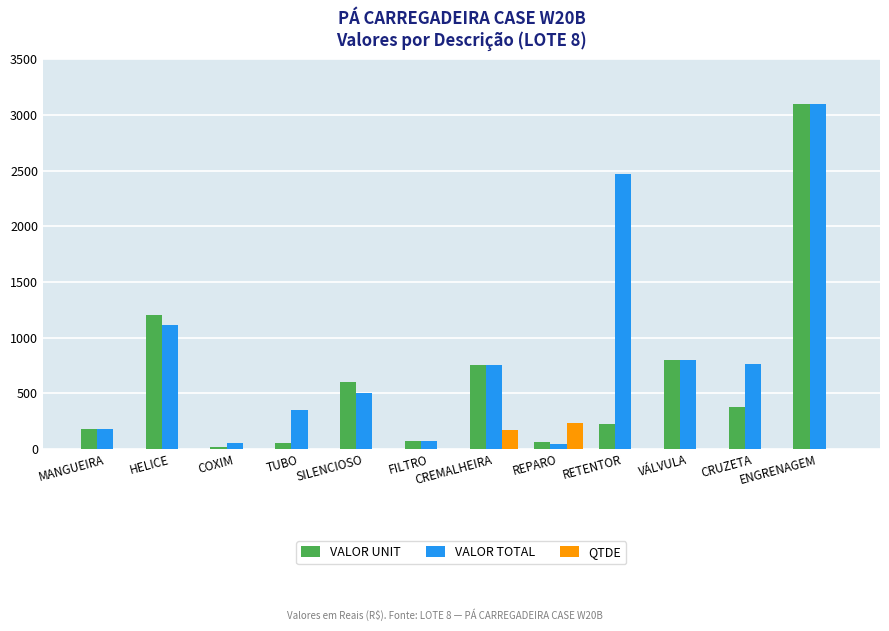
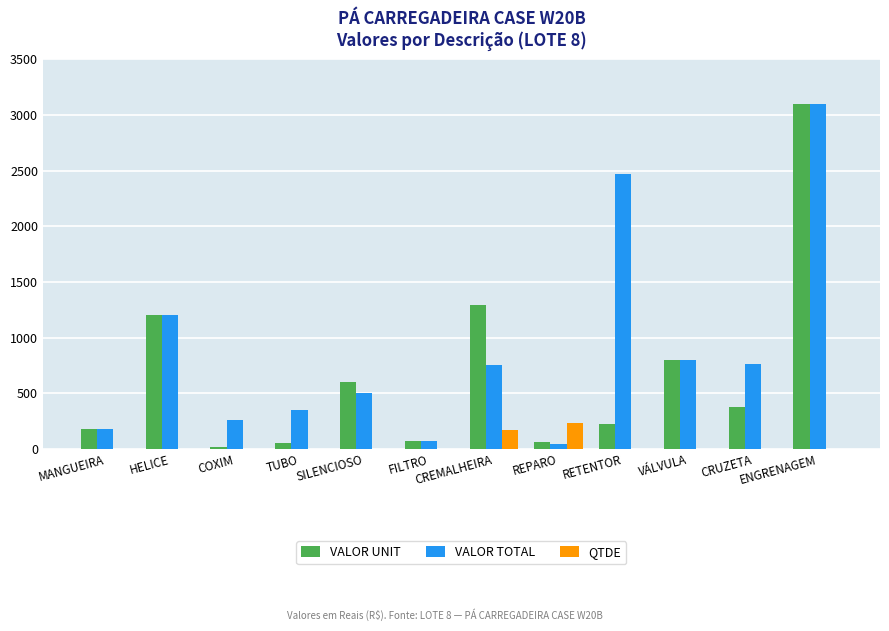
  {
    "VALOR UNIT": {
      "MANGUEIRA": 180,
      "HELICE": 1200,
      "TUBO": 60,
      "SILENCIOSO": 600,
      "FILTRO": 70,
-     "CREMALHEIRA": 750,
+     "CREMALHEIRA": 1290,
      "REPARO": 60,
      "RETENTOR": 220,
      "VÁLVULA": 800,
      "CRUZETA": 380,
      "ENGRENAGEM": 3100
    },
    "VALOR TOTAL": {
      "MANGUEIRA": 180,
-     "HELICE": 1110,
-     "COXIM": 60,
+     "HELICE": 1200,
+     "COXIM": 260,
      "TUBO": 350,
      "SILENCIOSO": 510,
      "FILTRO": 70,
      "CREMALHEIRA": 750,
      "REPARO": 50,
      "RETENTOR": 2470,
      "VÁLVULA": 800,
      "CRUZETA": 760,
      "ENGRENAGEM": 3100
    },
    "QTDE": {
      "CREMALHEIRA": 170,
      "REPARO": 230
    }
  }
